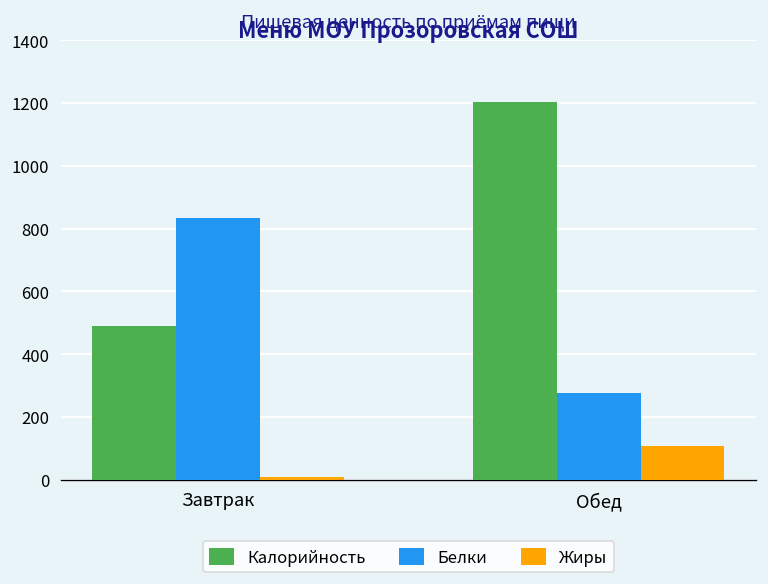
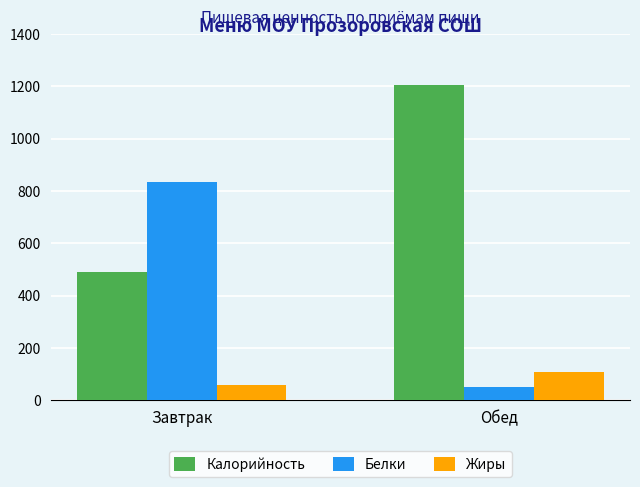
  {
    "Калорийность": {
      "Завтрак": 490,
      "Обед": 1200
    },
    "Белки": {
      "Завтрак": 830,
-     "Обед": 280
+     "Обед": 50
    },
    "Жиры": {
-     "Завтрак": 10,
+     "Завтрак": 60,
      "Обед": 110
    }
  }
